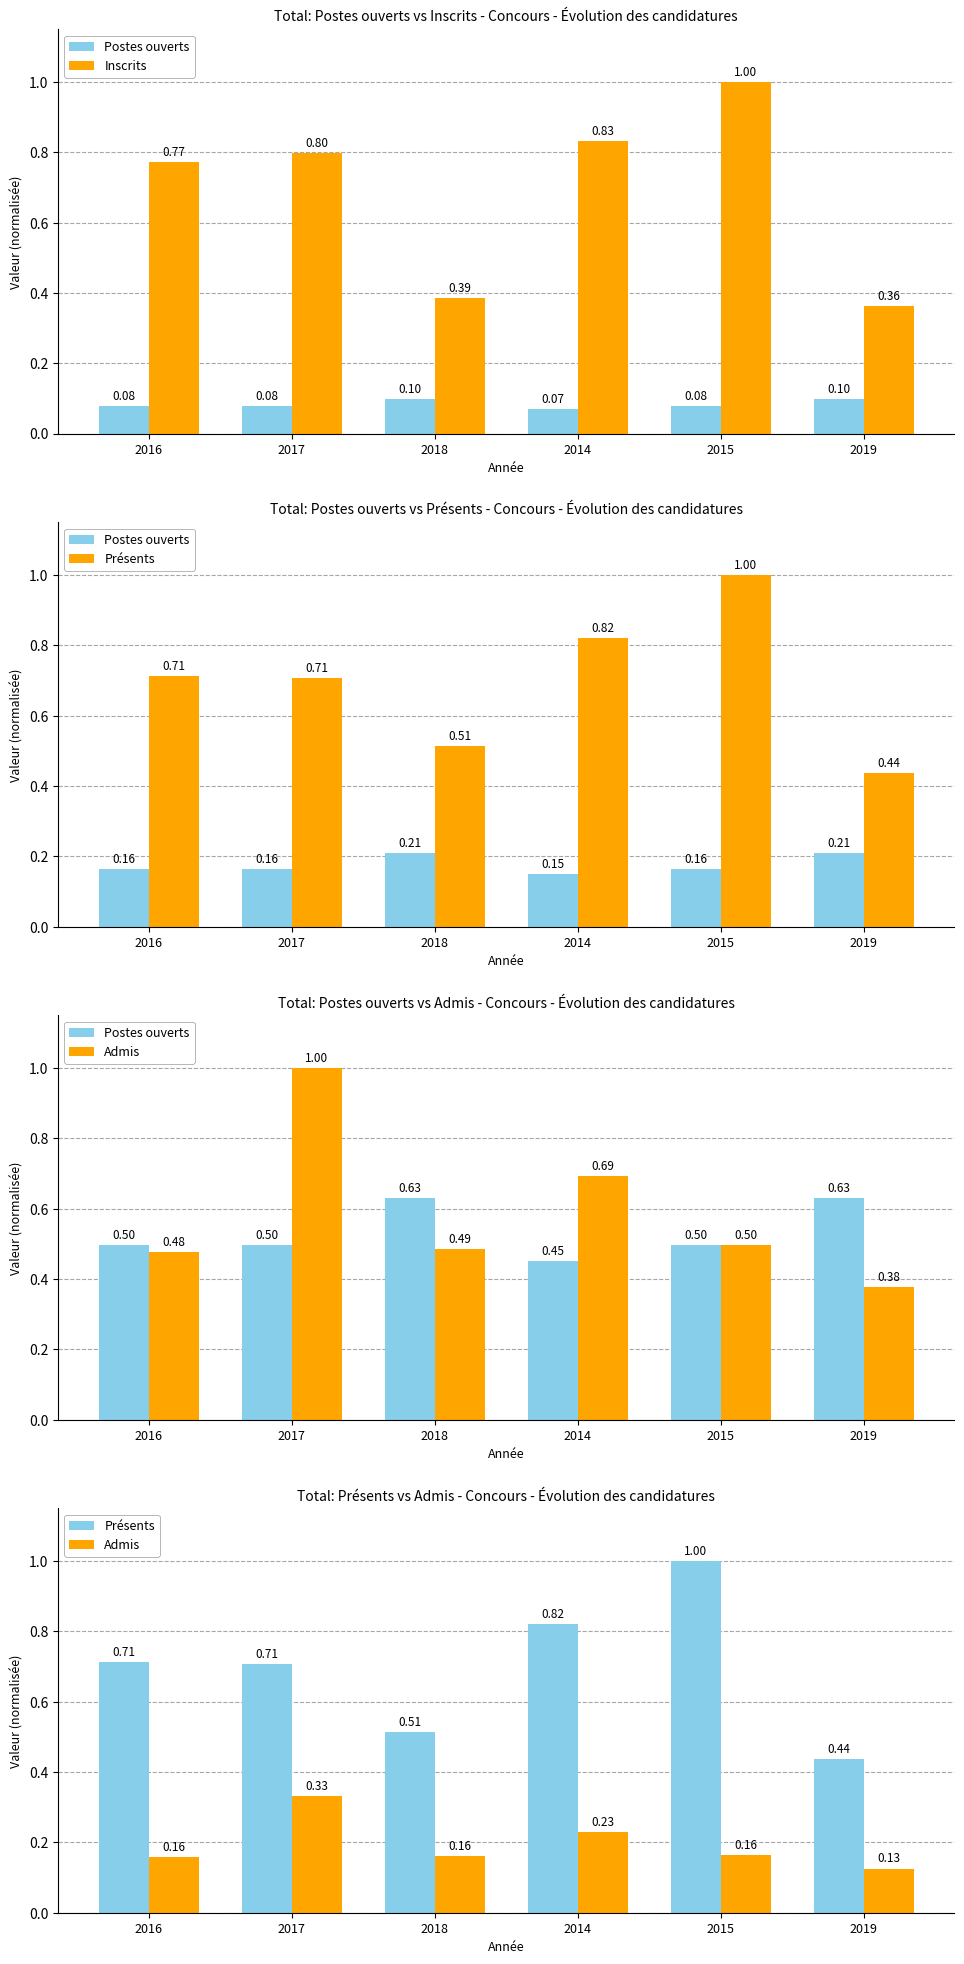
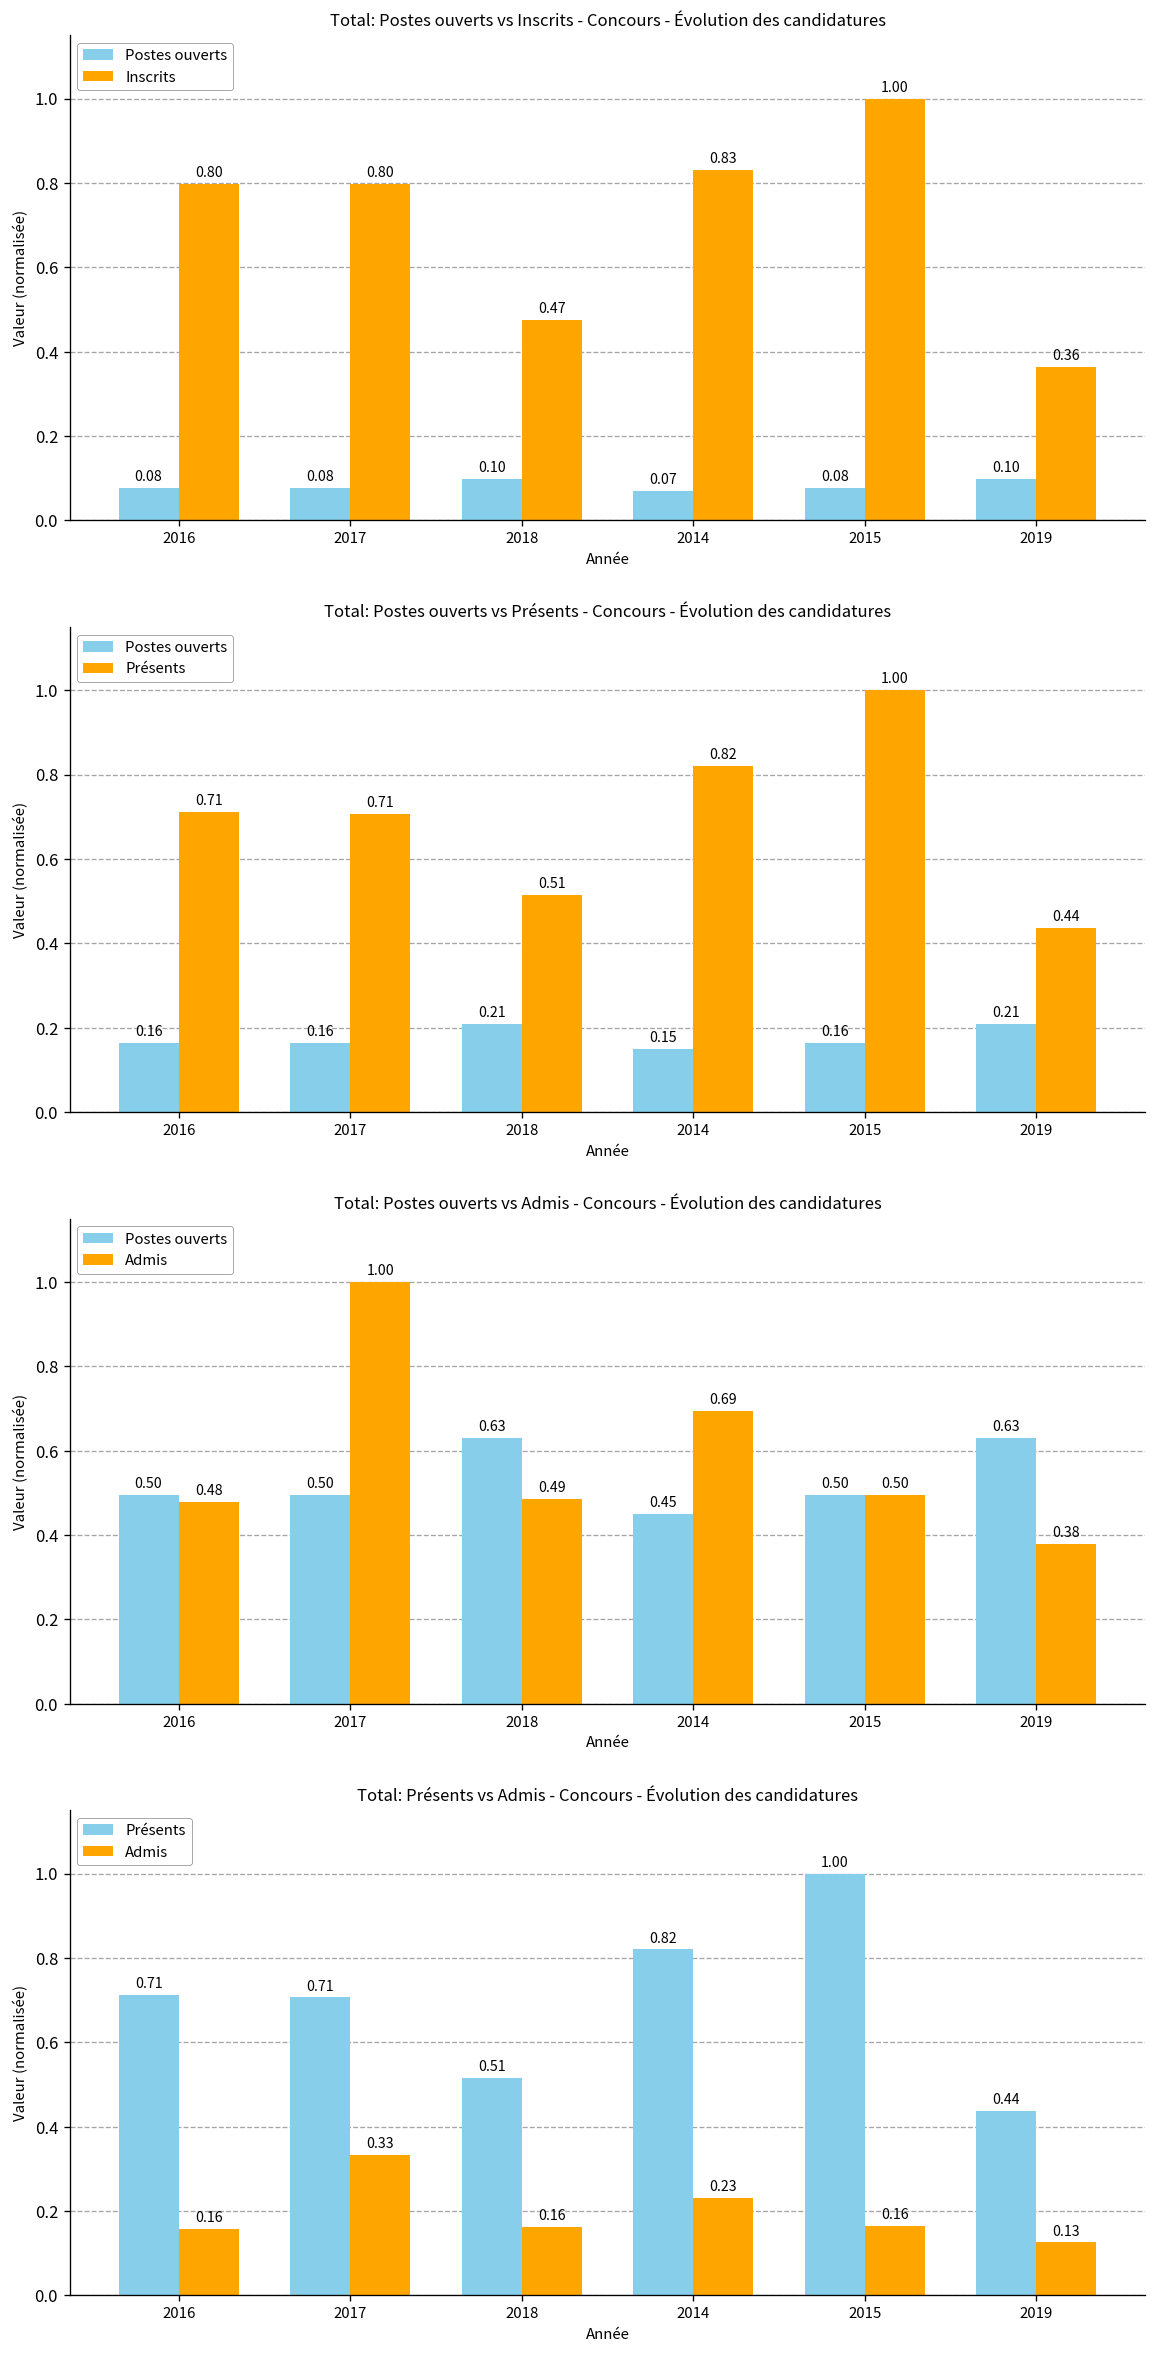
  {
    "Total: Postes ouverts vs Inscrits - Concours - Évolution des candidatures": {
      "Postes ouverts": {
        "2016": 0.08,
        "2017": 0.08,
        "2018": 0.10,
        "2014": 0.07,
        "2015": 0.08,
        "2019": 0.10
      },
      "Inscrits": {
-       "2016": 0.77,
+       "2016": 0.80,
        "2017": 0.80,
-       "2018": 0.39,
+       "2018": 0.47,
        "2014": 0.83,
        "2015": 1.00,
        "2019": 0.36
      }
    },
    "Total: Postes ouverts vs Présents - Concours - Évolution des candidatures": {
      "Postes ouverts": {
        "2016": 0.16,
        "2017": 0.16,
        "2018": 0.21,
        "2014": 0.15,
        "2015": 0.16,
        "2019": 0.21
      }
    },
    "Total: Postes ouverts vs Admis - Concours - Évolution des candidatures": {
      "Postes ouverts": {
        "2016": 0.50,
        "2017": 0.50,
        "2018": 0.63,
        "2014": 0.45,
        "2015": 0.50,
        "2019": 0.63
      },
      "Admis": {
        "2016": 0.48,
        "2017": 1.00,
        "2018": 0.49,
        "2014": 0.69,
        "2015": 0.50,
        "2019": 0.38
      }
    },
    "Total: Présents vs Admis - Concours - Évolution des candidatures": {
      "Présents": {
        "2016": 0.71,
        "2017": 0.71,
        "2018": 0.51,
        "2014": 0.82,
        "2015": 1.00,
        "2019": 0.44
      },
      "Admis": {
        "2016": 0.16,
        "2017": 0.33,
        "2018": 0.16,
        "2014": 0.23,
        "2015": 0.16,
        "2019": 0.13
      }
    }
  }
